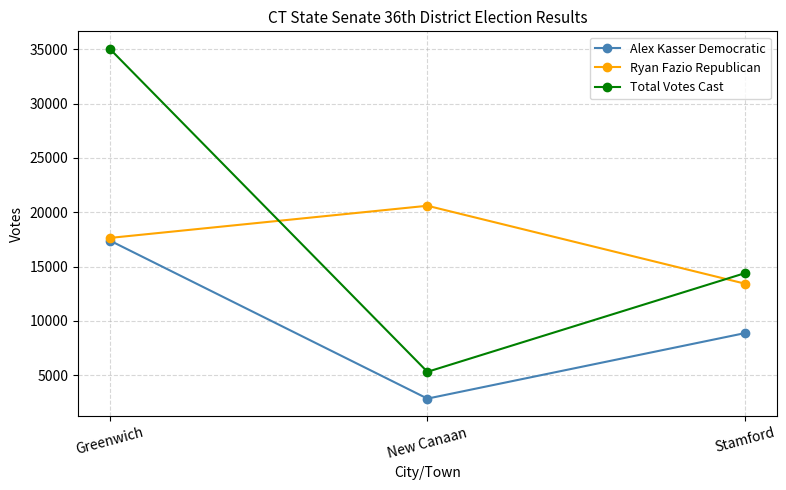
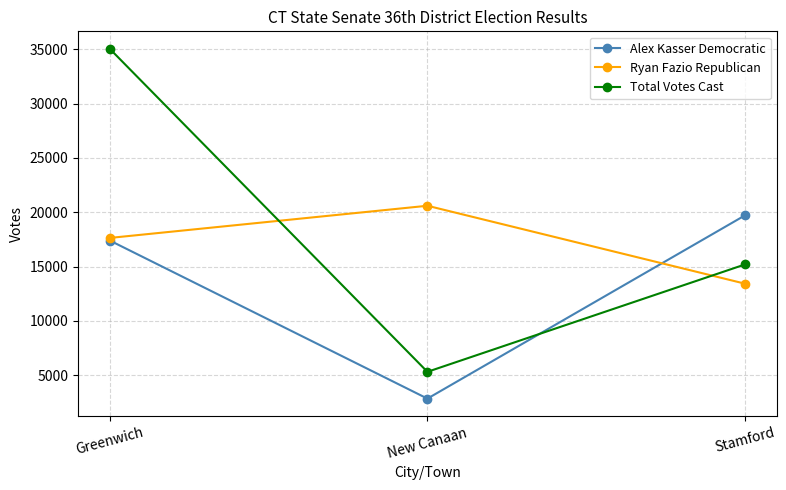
  {
    "Alex Kasser Democratic": {
      "Greenwich": 17400,
      "New Canaan": 2900,
-     "Stamford": 8900
+     "Stamford": 19700
    },
    "Ryan Fazio Republican": {
      "Greenwich": 17600,
      "New Canaan": 20600,
      "Stamford": 13400
    },
    "Total Votes Cast": {
      "Greenwich": 35000,
      "New Canaan": 5300,
-     "Stamford": 14400
+     "Stamford": 15200
    }
  }
